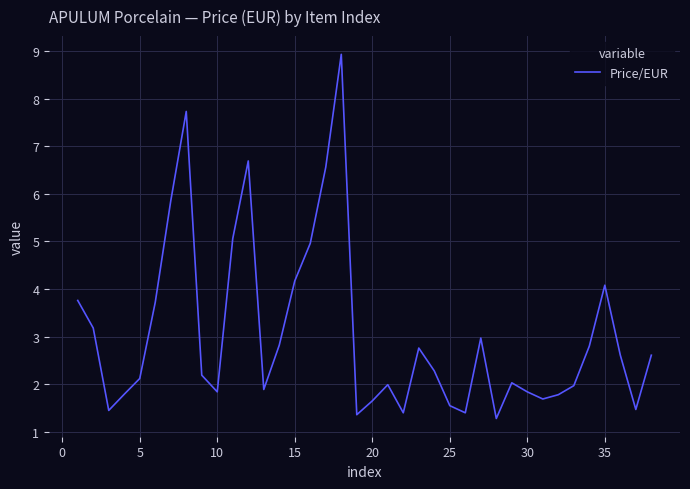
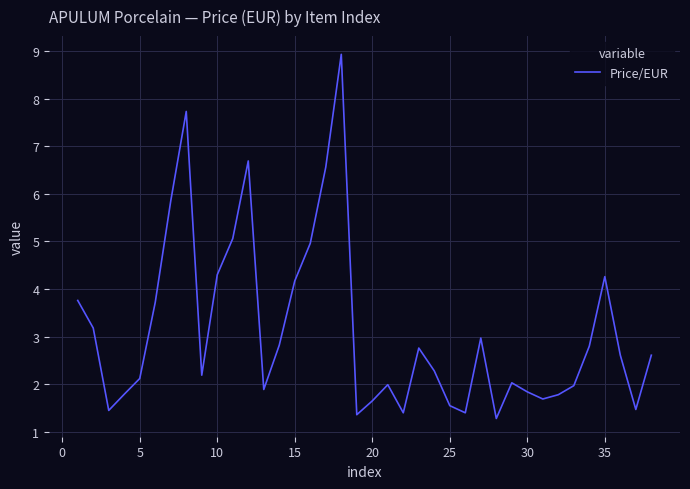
  {
    "5": 2.1,
-   "10": 1.8,
+   "10": 4.3,
    "15": 4.2,
    "20": 1.7,
    "25": 1.6,
    "30": 1.8,
-   "35": 4.1
+   "35": 4.3
  }
